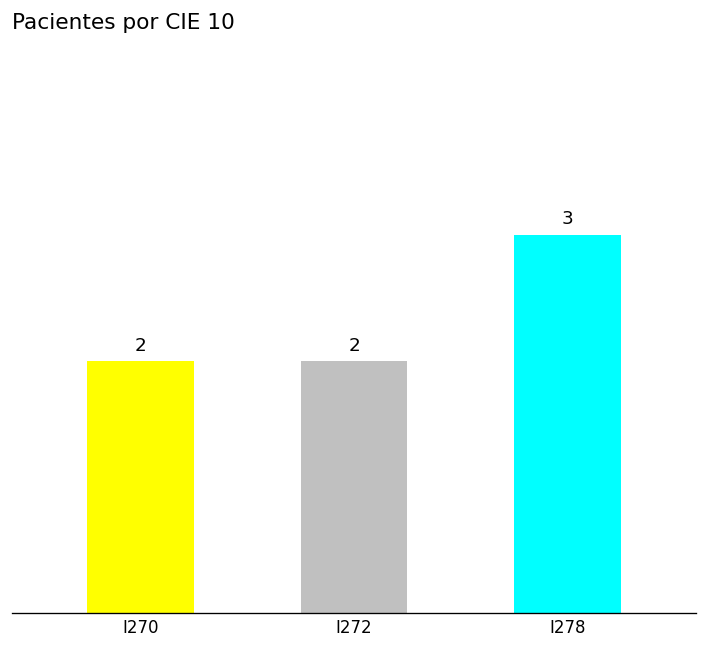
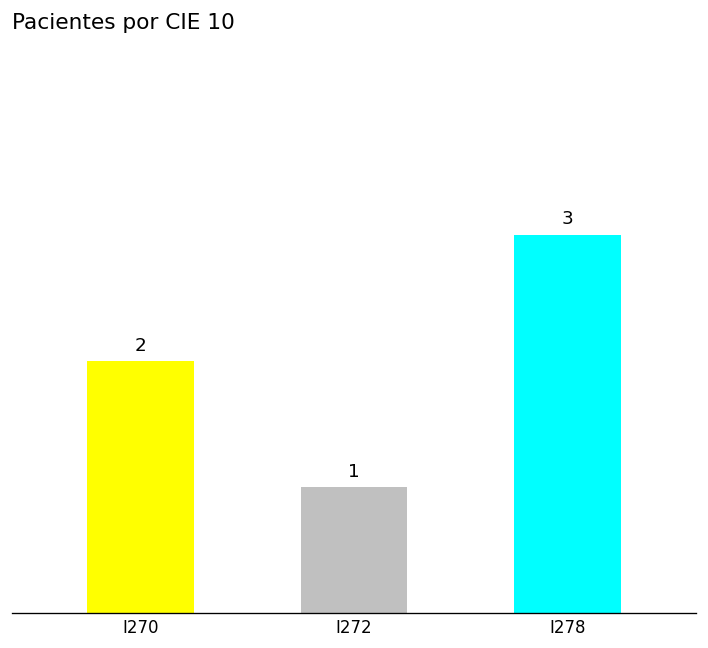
  {
    "I270": 2,
-   "I272": 2,
+   "I272": 1,
    "I278": 3
  }
